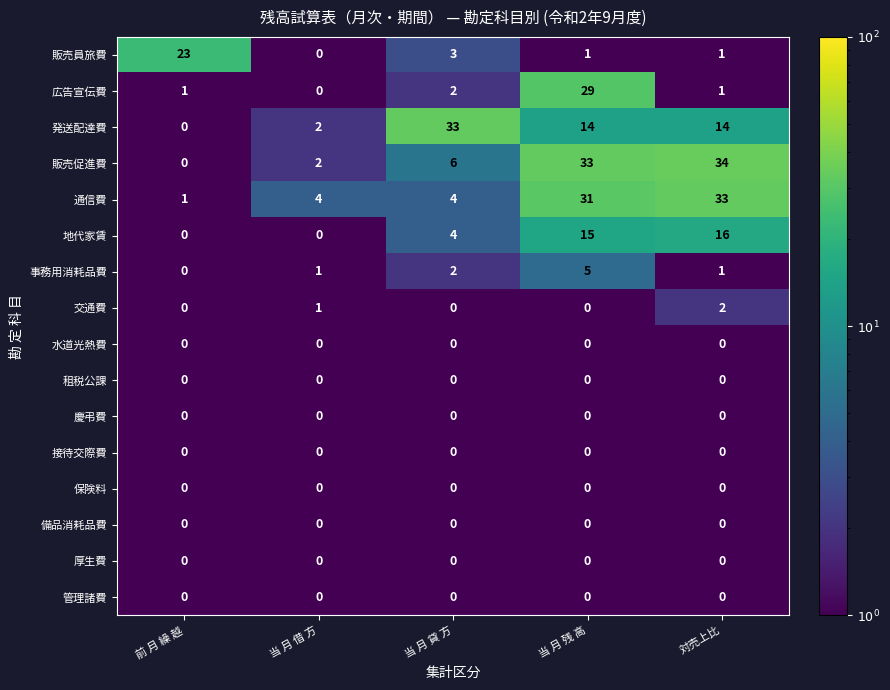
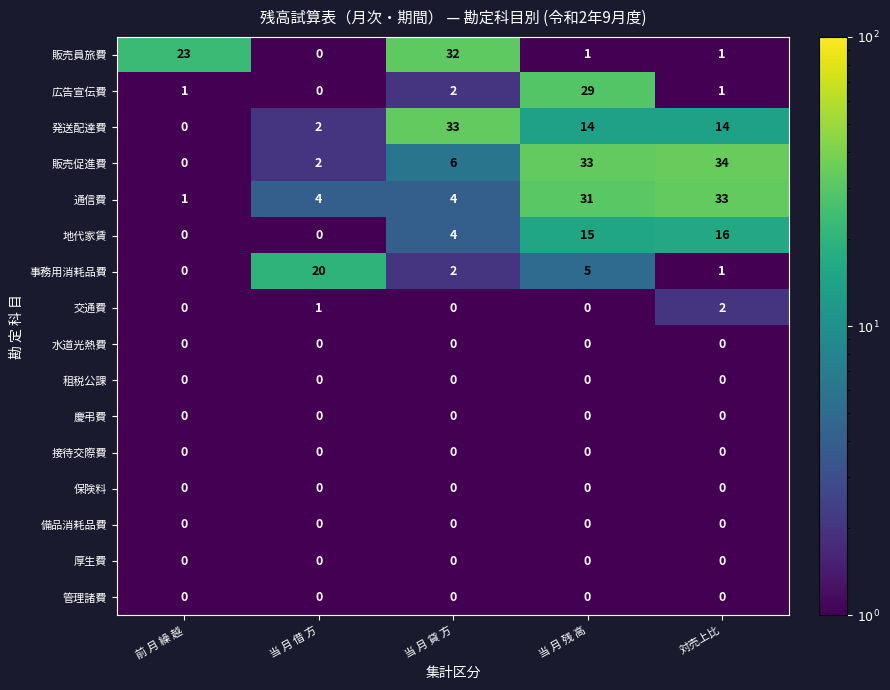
  {
    "販売員旅費": {
      "前 月 繰 越": 23,
      "当 月 借 方": 0,
-     "当 月 貸 方": 3,
+     "当 月 貸 方": 32,
      "当 月 残 高": 1,
      "対売上比": 1
    },
    "広告宣伝費": {
      "前 月 繰 越": 1,
      "当 月 借 方": 0,
      "当 月 貸 方": 2,
      "当 月 残 高": 29,
      "対売上比": 1
    },
    "発送配達費": {
      "前 月 繰 越": 0,
      "当 月 借 方": 2,
      "当 月 貸 方": 33,
      "当 月 残 高": 14,
      "対売上比": 14
    },
    "販売促進費": {
      "前 月 繰 越": 0,
      "当 月 借 方": 2,
      "当 月 貸 方": 6,
      "当 月 残 高": 33,
      "対売上比": 34
    },
    "通信費": {
      "前 月 繰 越": 1,
      "当 月 借 方": 4,
      "当 月 貸 方": 4,
      "当 月 残 高": 31,
      "対売上比": 33
    },
    "地代家賃": {
      "前 月 繰 越": 0,
      "当 月 借 方": 0,
      "当 月 貸 方": 4,
      "当 月 残 高": 15,
      "対売上比": 16
    },
    "事務用消耗品費": {
      "前 月 繰 越": 0,
-     "当 月 借 方": 1,
+     "当 月 借 方": 20,
      "当 月 貸 方": 2,
      "当 月 残 高": 5,
      "対売上比": 1
    },
    "交通費": {
      "前 月 繰 越": 0,
      "当 月 借 方": 1,
      "当 月 貸 方": 0,
      "当 月 残 高": 0,
      "対売上比": 2
    },
    "水道光熱費": {
      "前 月 繰 越": 0,
      "当 月 借 方": 0,
      "当 月 貸 方": 0,
      "当 月 残 高": 0,
      "対売上比": 0
    },
    "租税公課": {
      "前 月 繰 越": 0,
      "当 月 借 方": 0,
      "当 月 貸 方": 0,
      "当 月 残 高": 0,
      "対売上比": 0
    },
    "慶弔費": {
      "前 月 繰 越": 0,
      "当 月 借 方": 0,
      "当 月 貸 方": 0,
      "当 月 残 高": 0,
      "対売上比": 0
    },
    "接待交際費": {
      "前 月 繰 越": 0,
      "当 月 借 方": 0,
      "当 月 貸 方": 0,
      "当 月 残 高": 0,
      "対売上比": 0
    },
    "保険料": {
      "前 月 繰 越": 0,
      "当 月 借 方": 0,
      "当 月 貸 方": 0,
      "当 月 残 高": 0,
      "対売上比": 0
    },
    "備品消耗品費": {
      "前 月 繰 越": 0,
      "当 月 借 方": 0,
      "当 月 貸 方": 0,
      "当 月 残 高": 0,
      "対売上比": 0
    },
    "厚生費": {
      "前 月 繰 越": 0,
      "当 月 借 方": 0,
      "当 月 貸 方": 0,
      "当 月 残 高": 0,
      "対売上比": 0
    },
    "管理諸費": {
      "前 月 繰 越": 0,
      "当 月 借 方": 0,
      "当 月 貸 方": 0,
      "当 月 残 高": 0,
      "対売上比": 0
    }
  }
